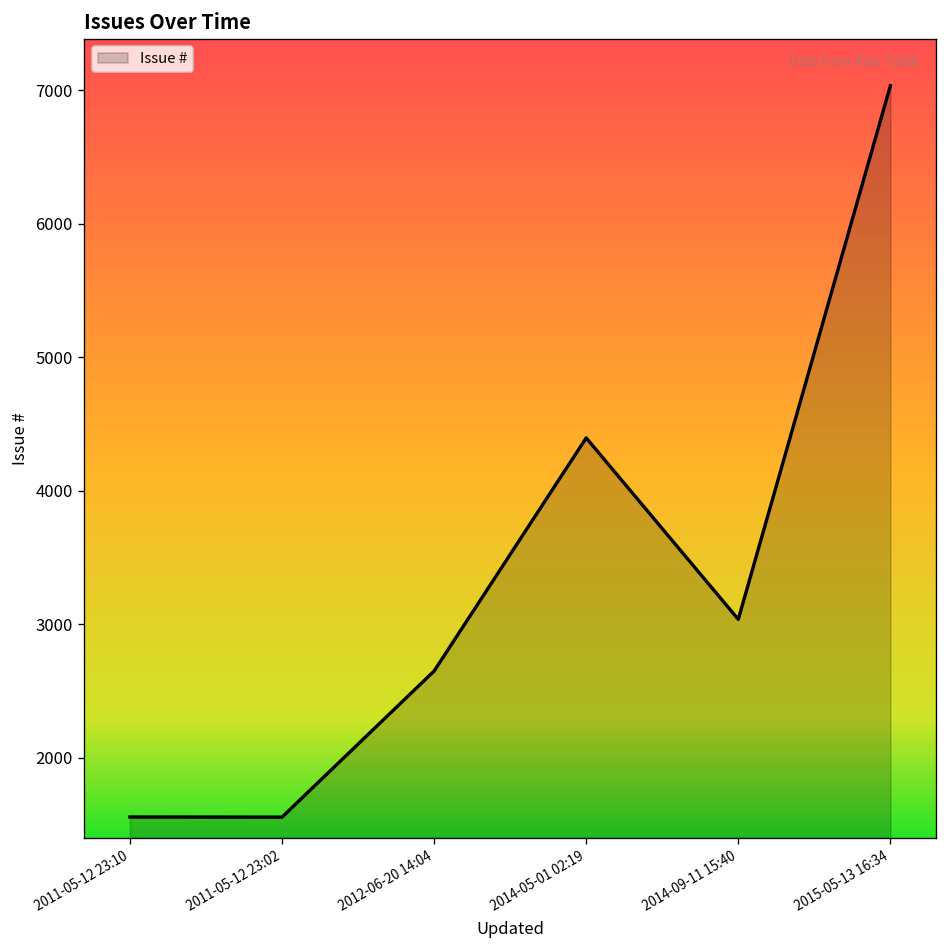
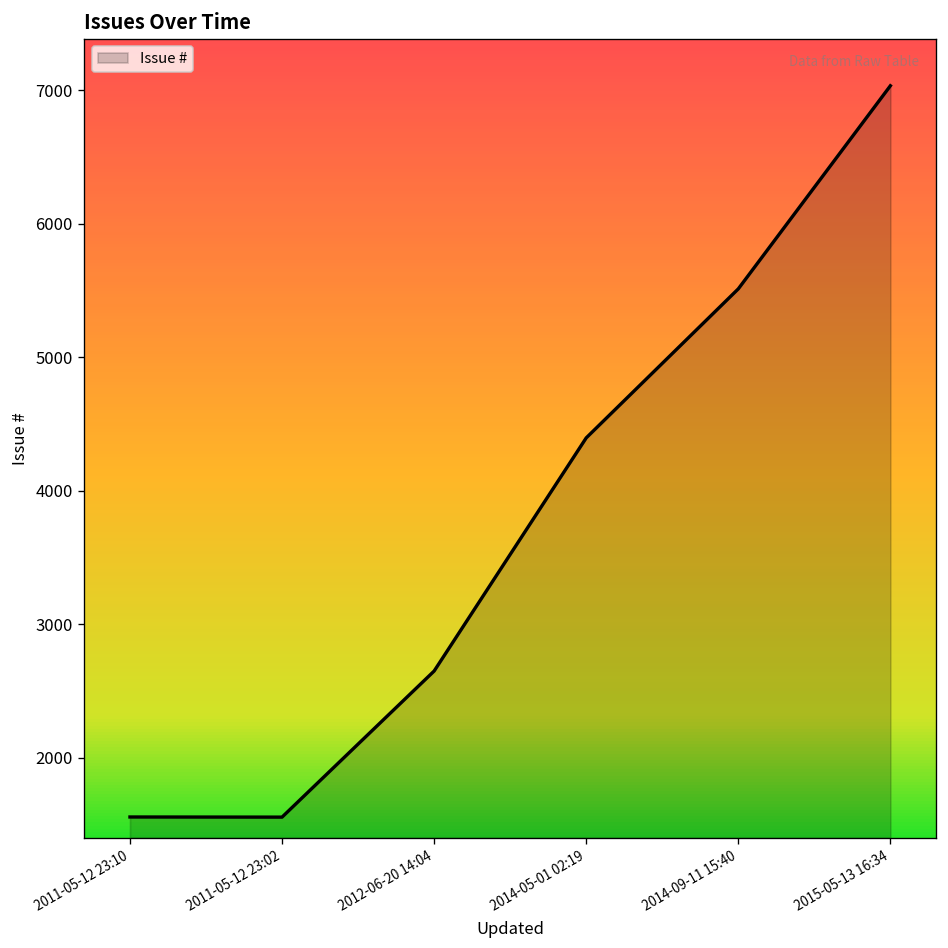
  {
    "2011-05-12 23:10": 1560,
    "2011-05-12 23:02": 1560,
    "2012-06-20 14:04": 2650,
    "2014-05-01 02:19": 4400,
-   "2014-09-11 15:40": 3040,
+   "2014-09-11 15:40": 5510,
    "2015-05-13 16:34": 7030
  }
